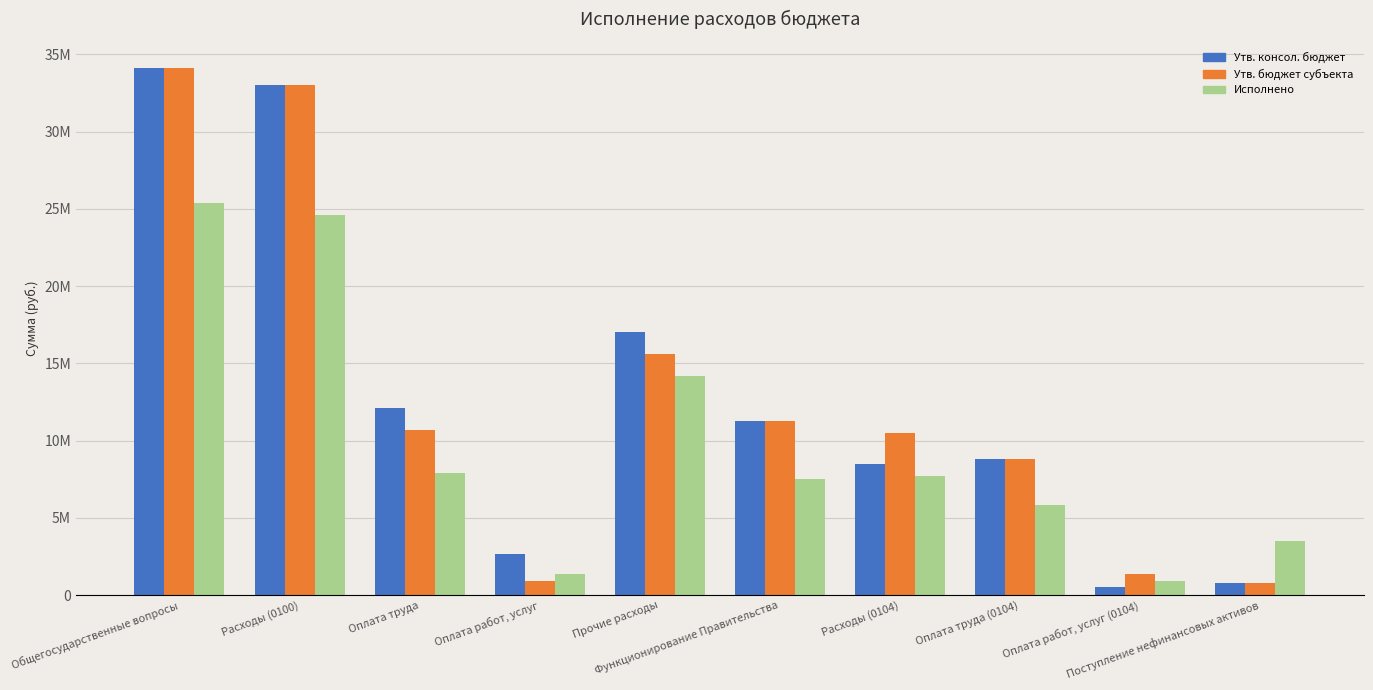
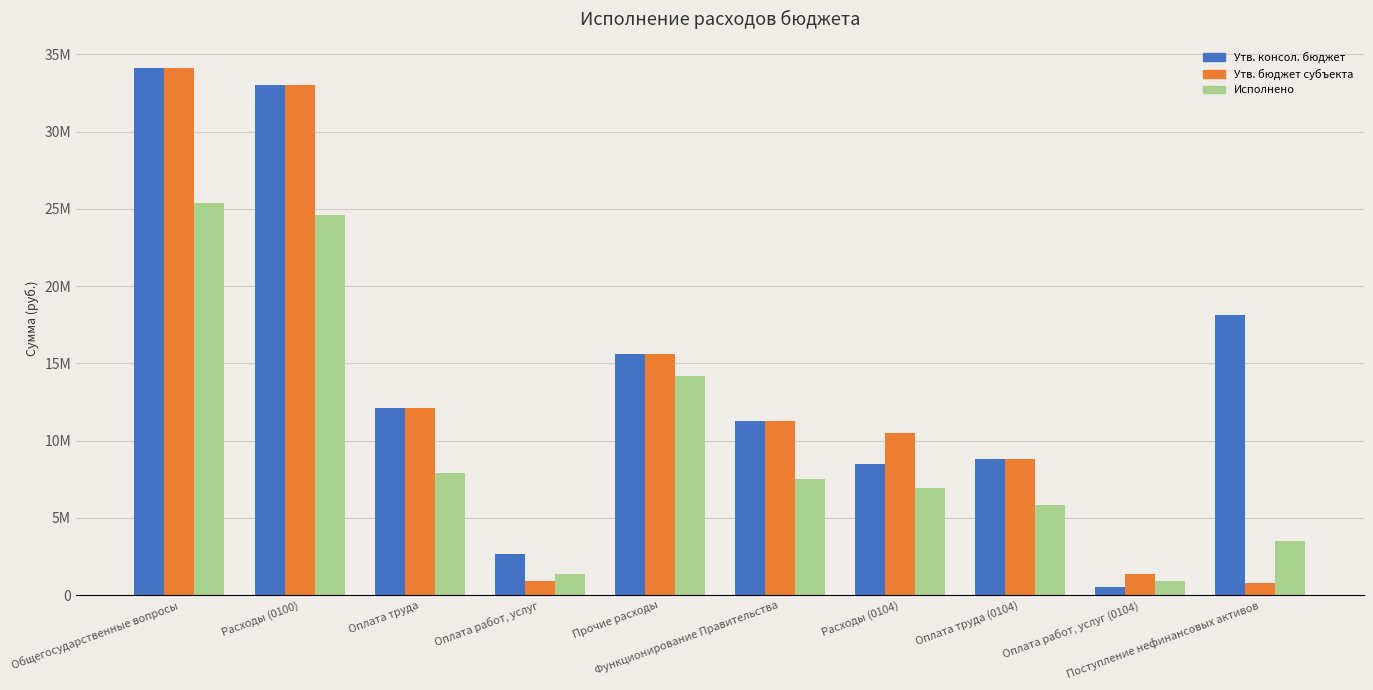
  {
    "Утв. консол. бюджет": {
      "Общегосударственные вопросы": 34100000,
      "Расходы (0100)": 33000000,
      "Оплата труда": 12100000,
      "Оплата работ, услуг": 2600000,
-     "Прочие расходы": 17000000,
+     "Прочие расходы": 15600000,
      "Функционирование Правительства": 11200000,
      "Расходы (0104)": 8500000,
      "Оплата труда (0104)": 8800000,
      "Оплата работ, услуг (0104)": 500000,
-     "Поступление нефинансовых активов": 800000
+     "Поступление нефинансовых активов": 18100000
    },
    "Утв. бюджет субъекта": {
      "Общегосударственные вопросы": 34100000,
      "Расходы (0100)": 33000000,
-     "Оплата труда": 10700000,
+     "Оплата труда": 12100000,
      "Оплата работ, услуг": 900000,
      "Прочие расходы": 15600000,
      "Функционирование Правительства": 11200000,
      "Расходы (0104)": 10500000,
      "Оплата труда (0104)": 8800000,
      "Оплата работ, услуг (0104)": 1400000,
      "Поступление нефинансовых активов": 800000
    },
    "Исполнено": {
      "Общегосударственные вопросы": 25400000,
      "Расходы (0100)": 24600000,
      "Оплата труда": 7900000,
      "Оплата работ, услуг": 1400000,
      "Прочие расходы": 14200000,
      "Функционирование Правительства": 7500000,
-     "Расходы (0104)": 7700000,
+     "Расходы (0104)": 7000000,
      "Оплата труда (0104)": 5800000,
      "Оплата работ, услуг (0104)": 900000,
      "Поступление нефинансовых активов": 3500000
    }
  }
